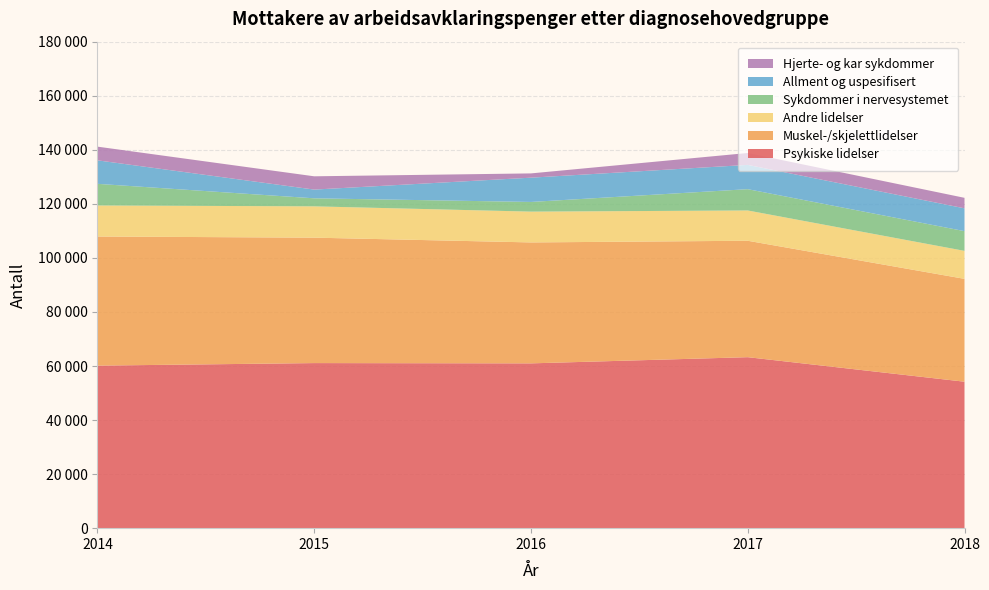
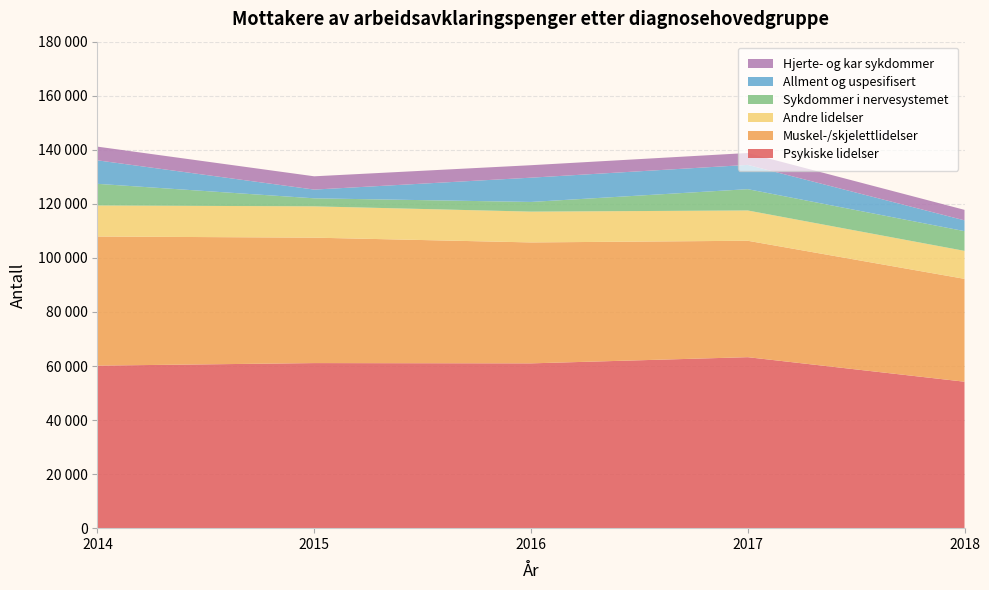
  {
    "Psykiske lidelser": {
      "2014": 60000,
      "2015": 61000,
      "2016": 61000,
      "2017": 63000,
      "2018": 54000
    },
    "Sykdommer i nervesystemet": {
      "2014": 8000,
      "2015": 3000,
      "2016": 4000,
      "2017": 8000,
      "2018": 7000
    },
    "Allment og uspesifisert": {
      "2014": 9000,
      "2015": 3000,
      "2016": 9000,
-     "2018": 8000
+     "2018": 4000
    },
    "Hjerte- og kar sykdommer": {
      "2014": 5000,
      "2015": 5000,
-     "2016": 2000,
+     "2016": 5000,
      "2018": 4000
    }
  }
